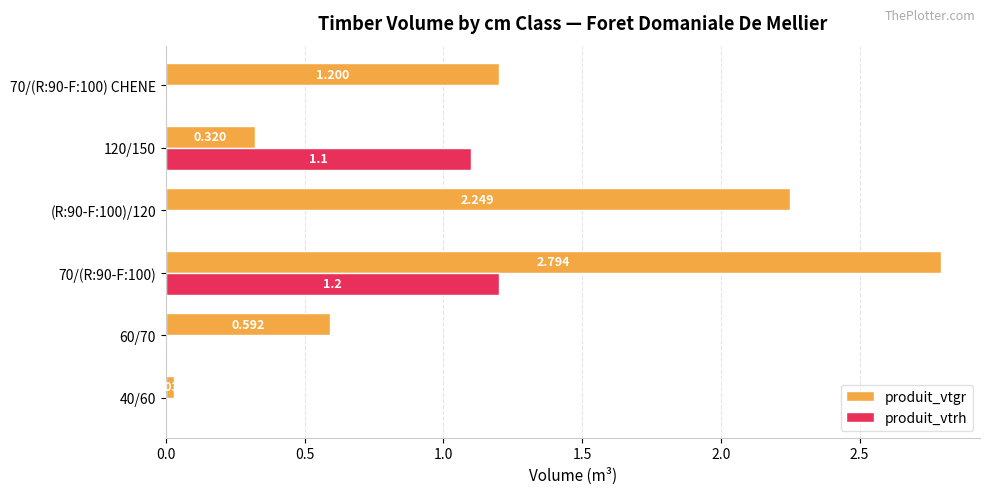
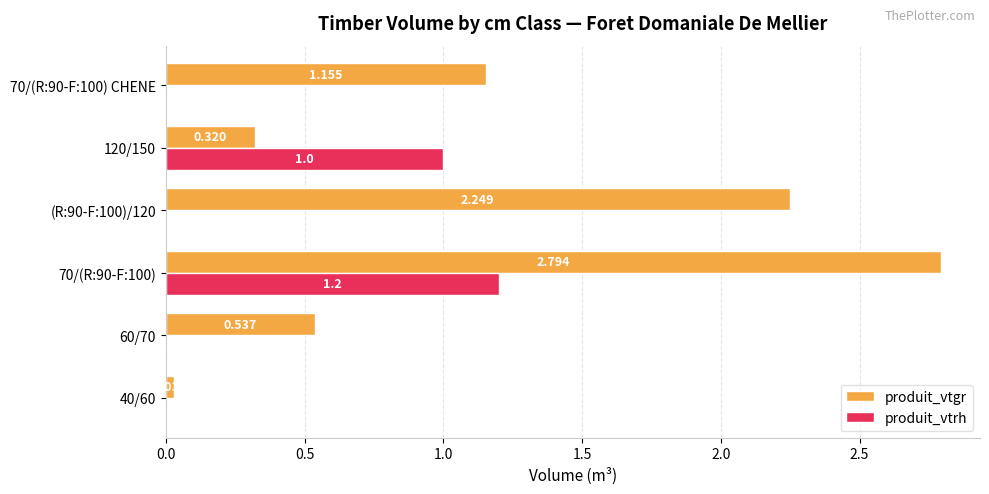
  {
    "produit_vtgr": {
-     "70/(R:90-F:100) CHENE": 1.200,
+     "70/(R:90-F:100) CHENE": 1.155,
      "120/150": 0.320,
      "(R:90-F:100)/120": 2.249,
      "70/(R:90-F:100)": 2.794,
-     "60/70": 0.592
+     "60/70": 0.537
    },
    "produit_vtrh": {
-     "120/150": 1.1,
+     "120/150": 1.0,
      "70/(R:90-F:100)": 1.2
    }
  }
